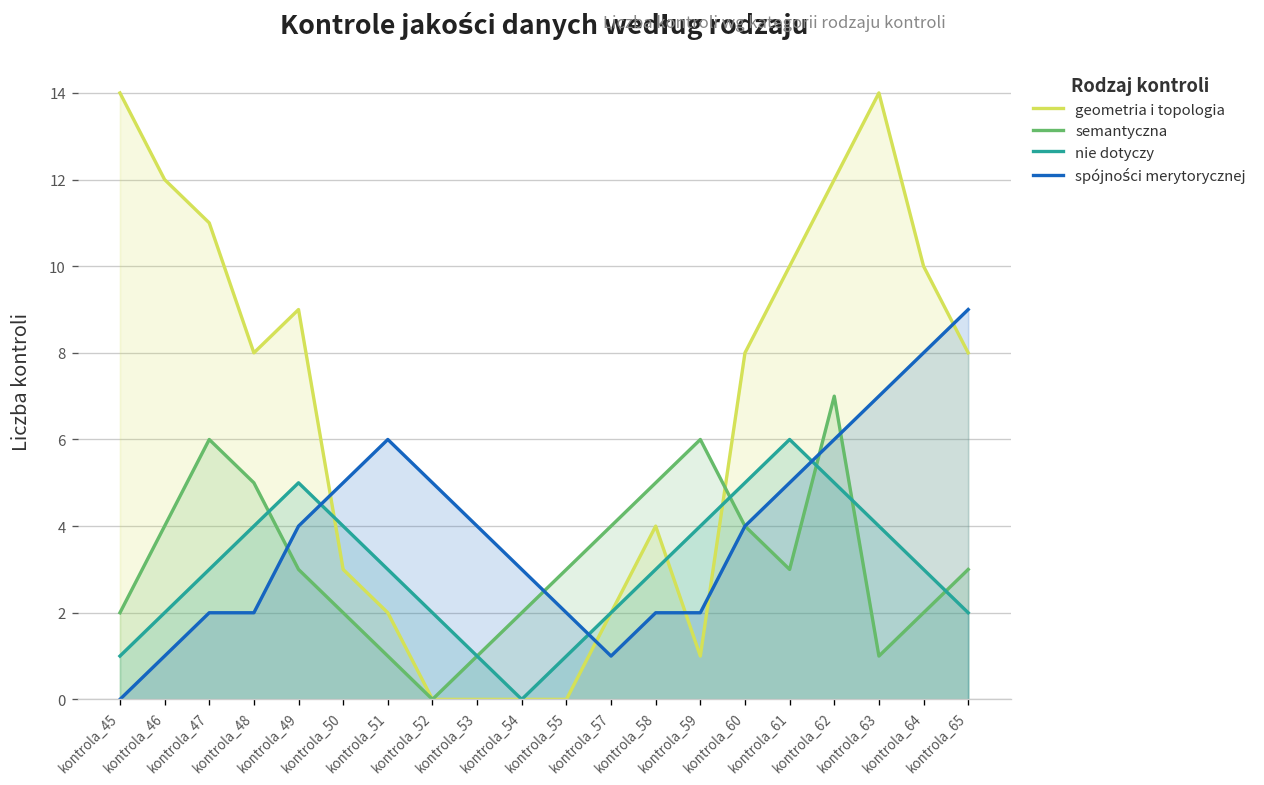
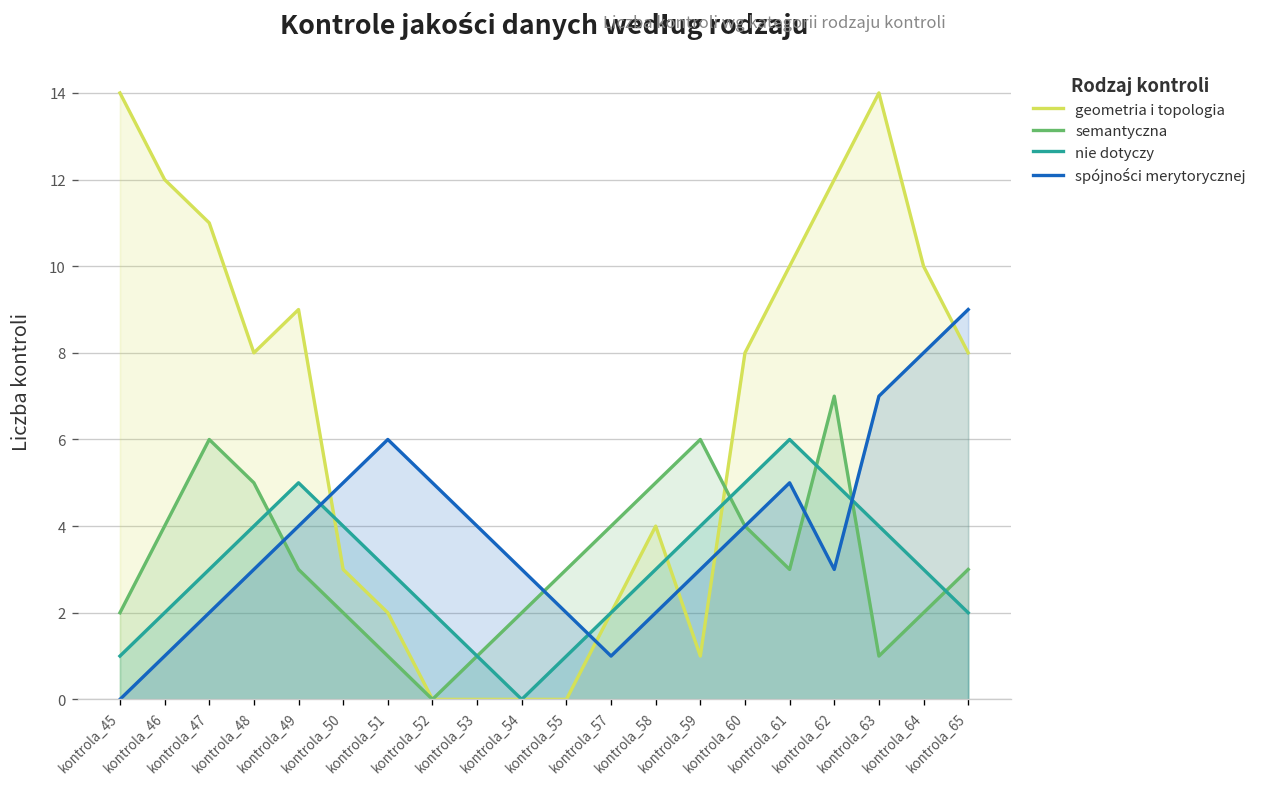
  {
    "geometria i topologia": {
      "kontrola_45": 14,
      "kontrola_46": 12,
      "kontrola_47": 11,
      "kontrola_48": 8,
      "kontrola_49": 9,
      "kontrola_50": 3,
      "kontrola_51": 2,
      "kontrola_53": 0,
      "kontrola_55": 0,
      "kontrola_58": 4,
      "kontrola_59": 1,
      "kontrola_60": 8,
      "kontrola_61": 10,
      "kontrola_62": 12,
      "kontrola_63": 14,
      "kontrola_64": 10,
      "kontrola_65": 8
    },
    "semantyczna": {
      "kontrola_45": 2,
      "kontrola_46": 4,
      "kontrola_47": 6,
      "kontrola_48": 5,
      "kontrola_49": 3,
      "kontrola_50": 2,
      "kontrola_51": 1,
      "kontrola_54": 2,
      "kontrola_55": 3,
      "kontrola_57": 4,
      "kontrola_58": 5,
      "kontrola_59": 6,
      "kontrola_61": 3,
      "kontrola_62": 7,
      "kontrola_63": 1,
      "kontrola_64": 2,
      "kontrola_65": 3
    },
    "nie dotyczy": {
      "kontrola_45": 1,
      "kontrola_46": 2,
      "kontrola_47": 3,
      "kontrola_48": 4,
      "kontrola_49": 5,
      "kontrola_50": 4,
      "kontrola_51": 3,
      "kontrola_52": 2,
      "kontrola_55": 1,
      "kontrola_58": 3,
      "kontrola_59": 4,
      "kontrola_60": 5,
      "kontrola_61": 6,
      "kontrola_62": 5,
      "kontrola_63": 4,
      "kontrola_64": 3,
      "kontrola_65": 2
    },
    "spójności merytorycznej": {
      "kontrola_45": 0,
      "kontrola_46": 1,
      "kontrola_47": 2,
-     "kontrola_48": 2,
+     "kontrola_48": 3,
      "kontrola_49": 4,
      "kontrola_50": 5,
      "kontrola_51": 6,
      "kontrola_52": 5,
      "kontrola_53": 4,
      "kontrola_54": 3,
      "kontrola_55": 2,
      "kontrola_57": 1,
      "kontrola_58": 2,
-     "kontrola_59": 2,
+     "kontrola_59": 3,
      "kontrola_61": 5,
-     "kontrola_62": 6,
+     "kontrola_62": 3,
      "kontrola_63": 7,
      "kontrola_64": 8,
      "kontrola_65": 9
    }
  }
